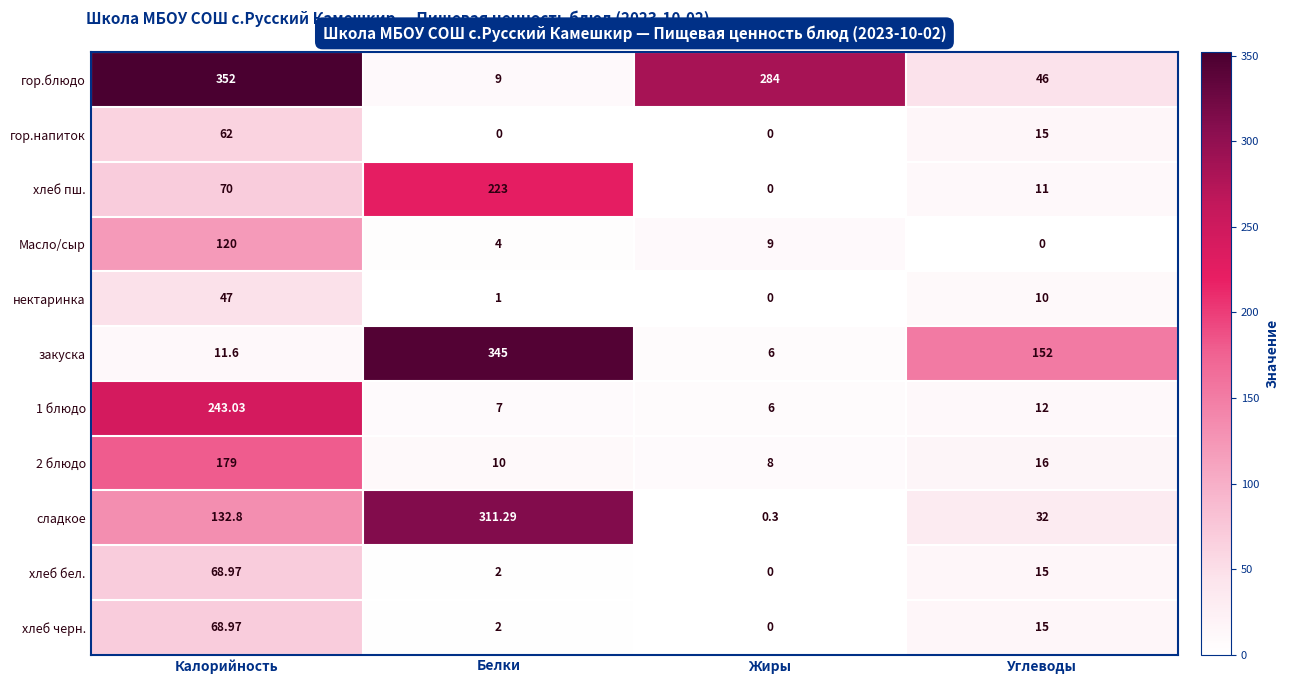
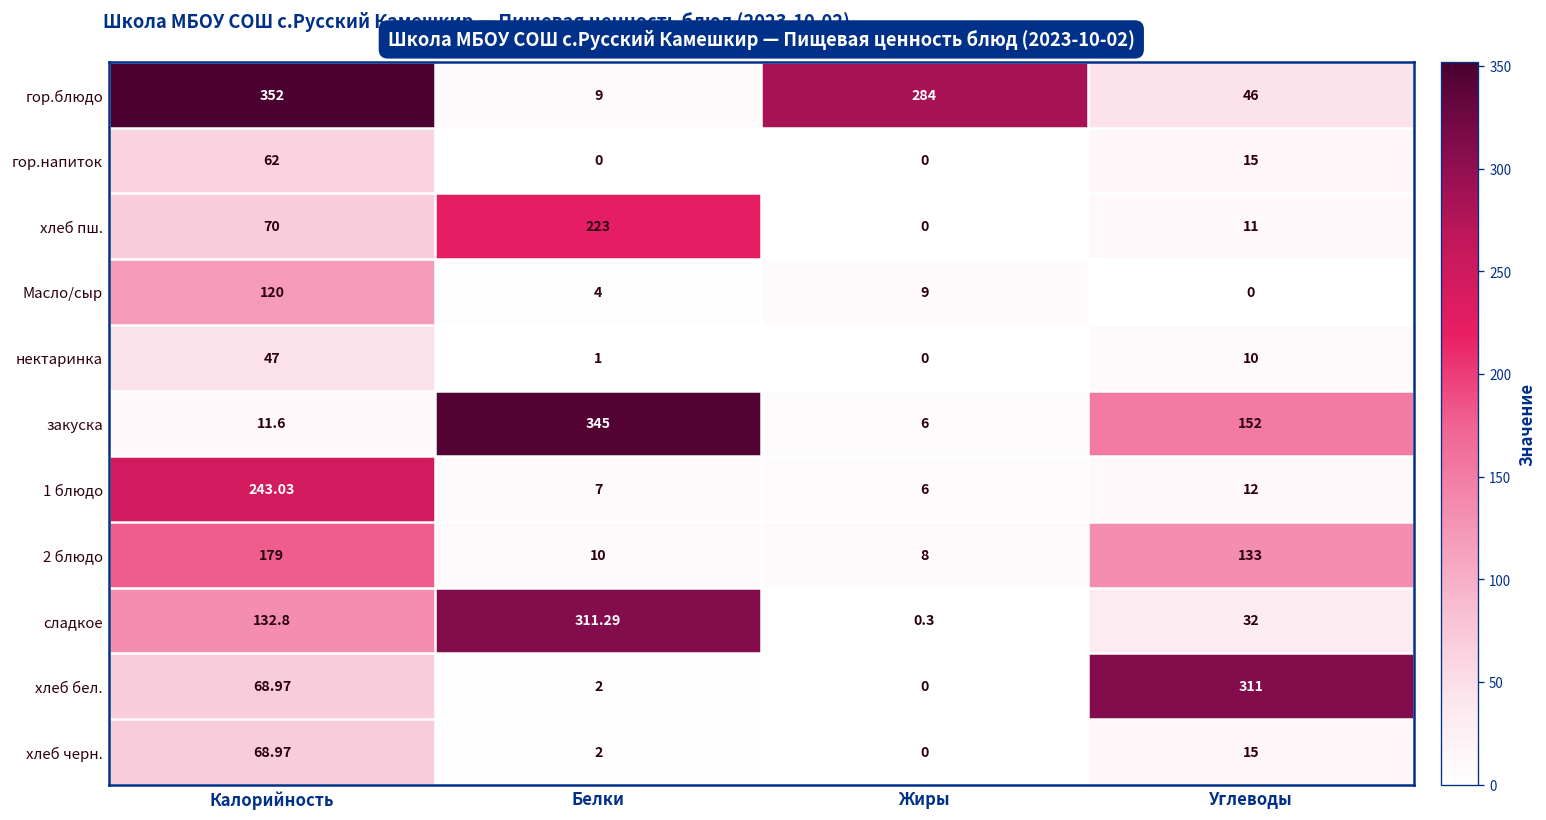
  {
    "гор.блюдо": {
      "Калорийность": 352,
      "Белки": 9,
      "Жиры": 284,
      "Углеводы": 46
    },
    "гор.напиток": {
      "Калорийность": 62,
      "Белки": 0,
      "Жиры": 0,
      "Углеводы": 15
    },
    "хлеб пш.": {
      "Калорийность": 70,
      "Белки": 223,
      "Жиры": 0,
      "Углеводы": 11
    },
    "Масло/сыр": {
      "Калорийность": 120,
      "Белки": 4,
      "Жиры": 9,
      "Углеводы": 0
    },
    "нектаринка": {
      "Калорийность": 47,
      "Белки": 1,
      "Жиры": 0,
      "Углеводы": 10
    },
    "закуска": {
      "Калорийность": 11.6,
      "Белки": 345,
      "Жиры": 6,
      "Углеводы": 152
    },
    "1 блюдо": {
      "Калорийность": 243.03,
      "Белки": 7,
      "Жиры": 6,
      "Углеводы": 12
    },
    "2 блюдо": {
      "Калорийность": 179,
      "Белки": 10,
      "Жиры": 8,
-     "Углеводы": 16
+     "Углеводы": 133
    },
    "сладкое": {
      "Калорийность": 132.8,
      "Белки": 311.29,
      "Жиры": 0.3,
      "Углеводы": 32
    },
    "хлеб бел.": {
      "Калорийность": 68.97,
      "Белки": 2,
      "Жиры": 0,
-     "Углеводы": 15
+     "Углеводы": 311
    },
    "хлеб черн.": {
      "Калорийность": 68.97,
      "Белки": 2,
      "Жиры": 0,
      "Углеводы": 15
    }
  }
